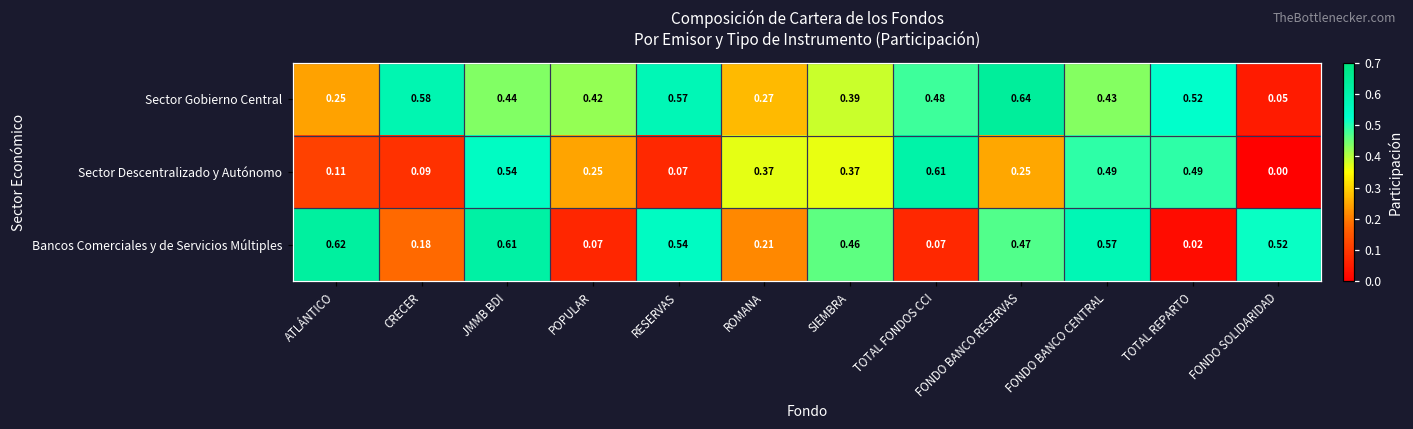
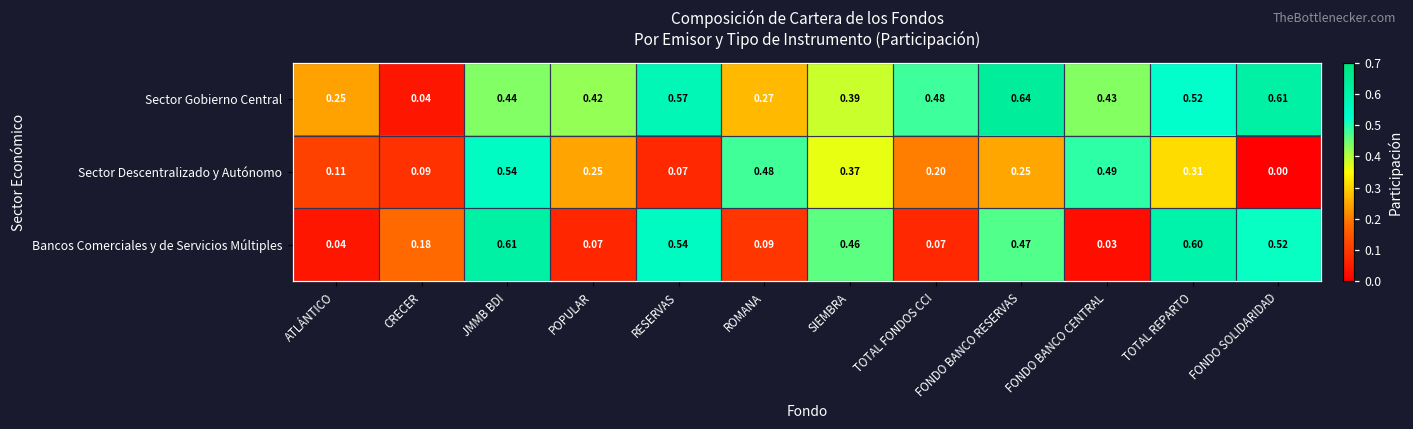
  {
    "Sector Gobierno Central": {
      "ATLÁNTICO": 0.25,
-     "CRECER": 0.58,
+     "CRECER": 0.04,
      "JMMB BDI": 0.44,
      "POPULAR": 0.42,
      "RESERVAS": 0.57,
      "ROMANA": 0.27,
      "SIEMBRA": 0.39,
      "TOTAL FONDOS CCI": 0.48,
      "FONDO BANCO RESERVAS": 0.64,
      "FONDO BANCO CENTRAL": 0.43,
      "TOTAL REPARTO": 0.52,
-     "FONDO SOLIDARIDAD": 0.05
+     "FONDO SOLIDARIDAD": 0.61
    },
    "Sector Descentralizado y Autónomo": {
      "ATLÁNTICO": 0.11,
      "CRECER": 0.09,
      "JMMB BDI": 0.54,
      "POPULAR": 0.25,
      "RESERVAS": 0.07,
-     "ROMANA": 0.37,
+     "ROMANA": 0.48,
      "SIEMBRA": 0.37,
-     "TOTAL FONDOS CCI": 0.61,
+     "TOTAL FONDOS CCI": 0.20,
      "FONDO BANCO RESERVAS": 0.25,
      "FONDO BANCO CENTRAL": 0.49,
-     "TOTAL REPARTO": 0.49,
+     "TOTAL REPARTO": 0.31,
      "FONDO SOLIDARIDAD": 0.00
    },
    "Bancos Comerciales y de Servicios Múltiples": {
-     "ATLÁNTICO": 0.62,
+     "ATLÁNTICO": 0.04,
      "CRECER": 0.18,
      "JMMB BDI": 0.61,
      "POPULAR": 0.07,
      "RESERVAS": 0.54,
-     "ROMANA": 0.21,
+     "ROMANA": 0.09,
      "SIEMBRA": 0.46,
      "TOTAL FONDOS CCI": 0.07,
      "FONDO BANCO RESERVAS": 0.47,
-     "FONDO BANCO CENTRAL": 0.57,
-     "TOTAL REPARTO": 0.02,
+     "FONDO BANCO CENTRAL": 0.03,
+     "TOTAL REPARTO": 0.60,
      "FONDO SOLIDARIDAD": 0.52
    }
  }
